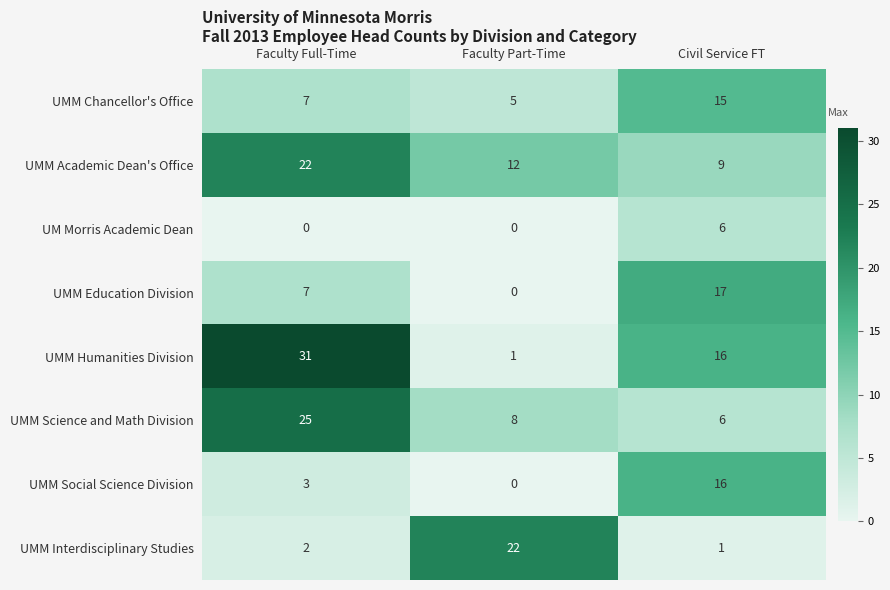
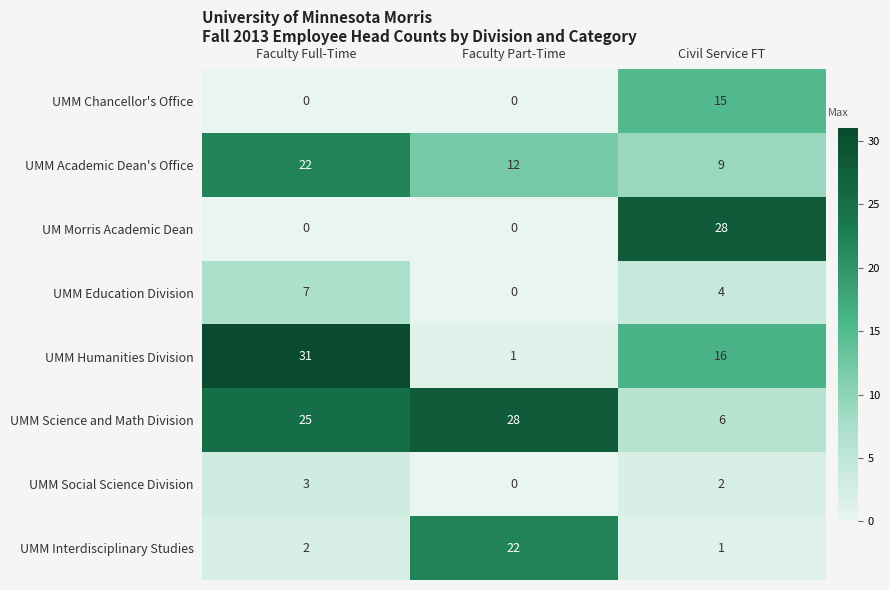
  {
    "UMM Chancellor's Office": {
-     "Faculty Full-Time": 7,
-     "Faculty Part-Time": 5,
+     "Faculty Full-Time": 0,
+     "Faculty Part-Time": 0,
      "Civil Service FT": 15
    },
    "UMM Academic Dean's Office": {
      "Faculty Full-Time": 22,
      "Faculty Part-Time": 12,
      "Civil Service FT": 9
    },
    "UM Morris Academic Dean": {
      "Faculty Full-Time": 0,
      "Faculty Part-Time": 0,
-     "Civil Service FT": 6
+     "Civil Service FT": 28
    },
    "UMM Education Division": {
      "Faculty Full-Time": 7,
      "Faculty Part-Time": 0,
-     "Civil Service FT": 17
+     "Civil Service FT": 4
    },
    "UMM Humanities Division": {
      "Faculty Full-Time": 31,
      "Faculty Part-Time": 1,
      "Civil Service FT": 16
    },
    "UMM Science and Math Division": {
      "Faculty Full-Time": 25,
-     "Faculty Part-Time": 8,
+     "Faculty Part-Time": 28,
      "Civil Service FT": 6
    },
    "UMM Social Science Division": {
      "Faculty Full-Time": 3,
      "Faculty Part-Time": 0,
-     "Civil Service FT": 16
+     "Civil Service FT": 2
    },
    "UMM Interdisciplinary Studies": {
      "Faculty Full-Time": 2,
      "Faculty Part-Time": 22,
      "Civil Service FT": 1
    }
  }
